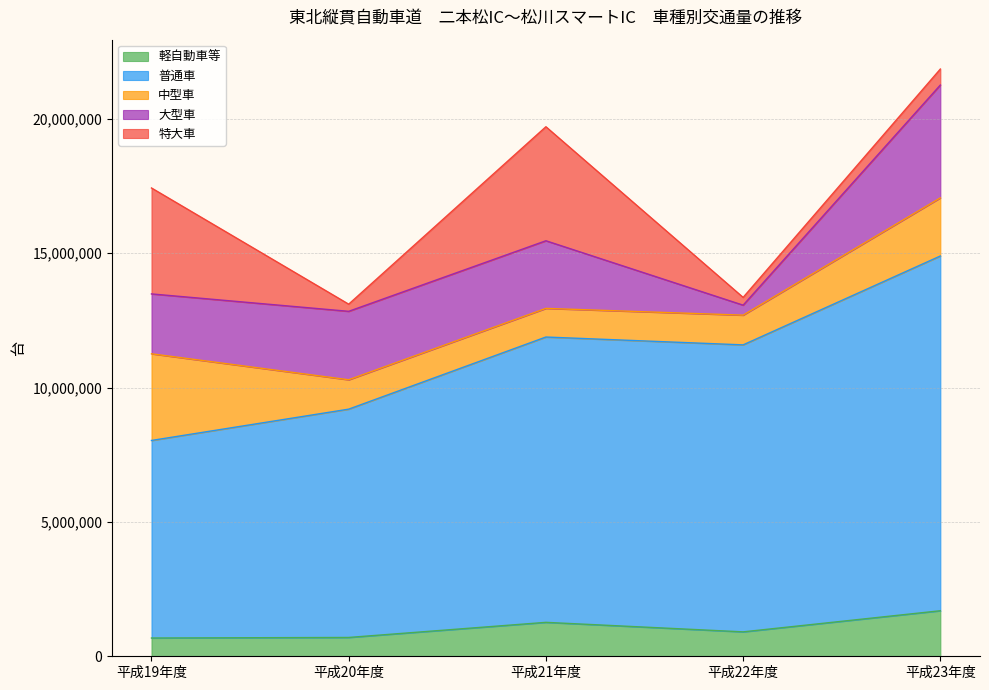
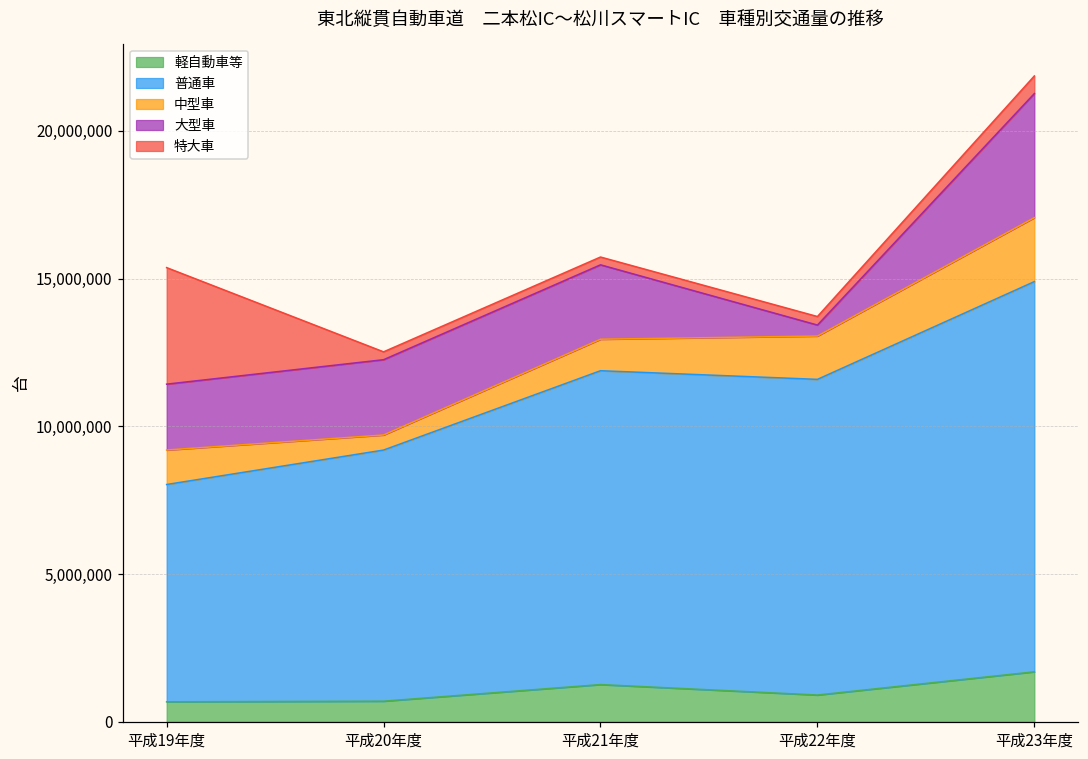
  {
    "軽自動車等": {
      "平成19年度": "700,000",
      "平成20年度": "700,000",
      "平成21年度": "1,300,000",
      "平成22年度": "900,000",
      "平成23年度": "1,700,000"
    },
    "普通車": {
      "平成19年度": "7,400,000",
      "平成20年度": "8,500,000",
      "平成21年度": "10,600,000",
      "平成22年度": "10,700,000",
      "平成23年度": "13,200,000"
    },
    "中型車": {
-     "平成19年度": "3,200,000",
-     "平成20年度": "1,100,000",
+     "平成19年度": "1,200,000",
+     "平成20年度": "500,000",
      "平成21年度": "1,100,000",
-     "平成22年度": "1,100,000",
+     "平成22年度": "1,500,000",
      "平成23年度": "2,200,000"
    },
    "大型車": {
      "平成19年度": "2,200,000",
      "平成20年度": "2,500,000",
      "平成21年度": "2,500,000",
      "平成22年度": "400,000",
      "平成23年度": "4,200,000"
    },
    "特大車": {
      "平成19年度": "3,900,000",
      "平成20年度": "300,000",
-     "平成21年度": "4,200,000",
+     "平成21年度": "300,000",
      "平成22年度": "300,000",
      "平成23年度": "600,000"
    }
  }
